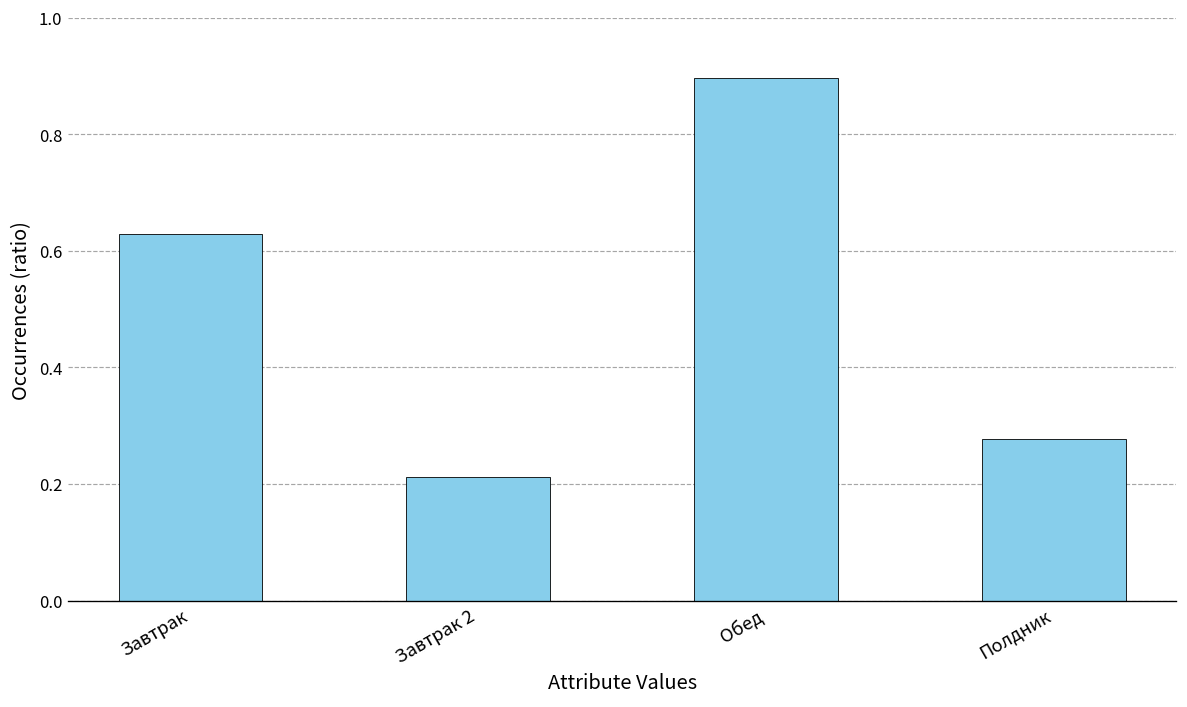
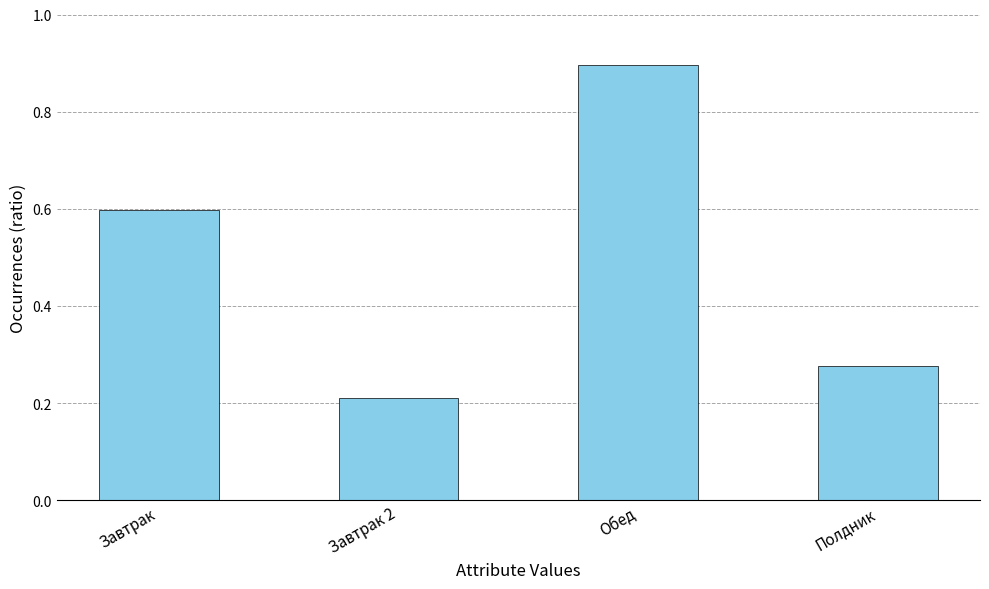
  {
-   "Завтрак": 0.63,
+   "Завтрак": 0.60,
    "Завтрак 2": 0.21,
    "Обед": 0.90,
    "Полдник": 0.28
  }
